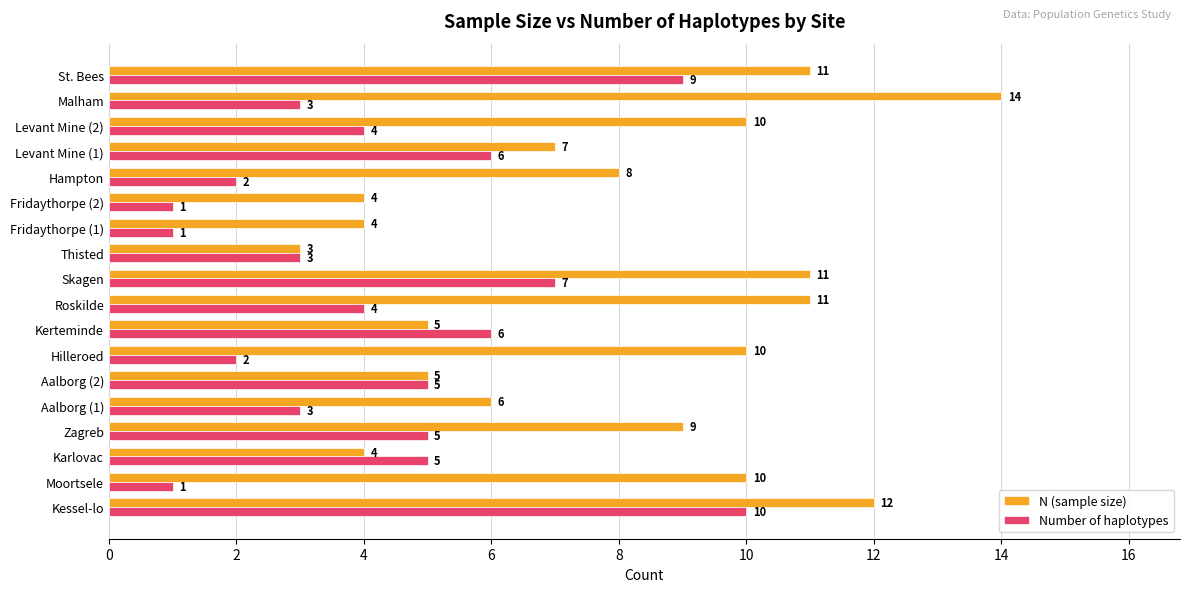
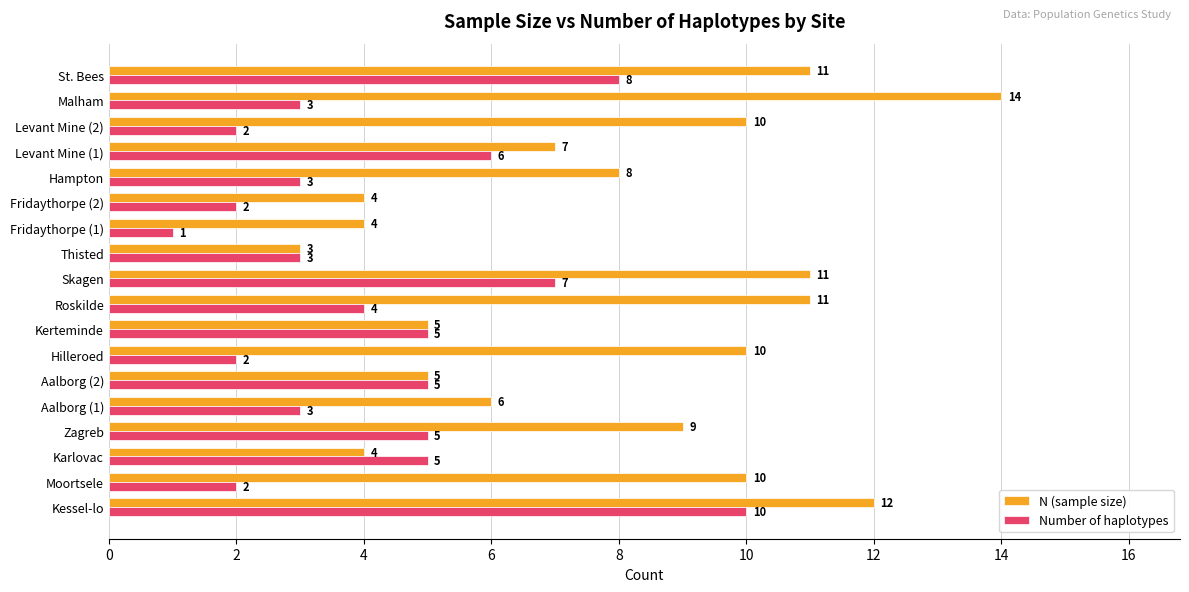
  {
    "N (sample size)": {
      "St. Bees": 11,
      "Malham": 14,
      "Levant Mine (2)": 10,
      "Levant Mine (1)": 7,
      "Hampton": 8,
      "Fridaythorpe (2)": 4,
      "Fridaythorpe (1)": 4,
      "Skagen": 11,
      "Roskilde": 11,
      "Hilleroed": 10,
      "Aalborg (1)": 6,
      "Zagreb": 9,
      "Karlovac": 4,
      "Moortsele": 10,
      "Kessel-lo": 12
    },
    "Number of haplotypes": {
-     "St. Bees": 9,
+     "St. Bees": 8,
      "Malham": 3,
-     "Levant Mine (2)": 4,
+     "Levant Mine (2)": 2,
      "Levant Mine (1)": 6,
-     "Hampton": 2,
-     "Fridaythorpe (2)": 1,
+     "Hampton": 3,
+     "Fridaythorpe (2)": 2,
      "Fridaythorpe (1)": 1,
      "Skagen": 7,
      "Roskilde": 4,
-     "Kerteminde": 6,
+     "Kerteminde": 5,
      "Hilleroed": 2,
      "Aalborg (1)": 3,
      "Zagreb": 5,
      "Karlovac": 5,
-     "Moortsele": 1,
+     "Moortsele": 2,
      "Kessel-lo": 10
    }
  }
